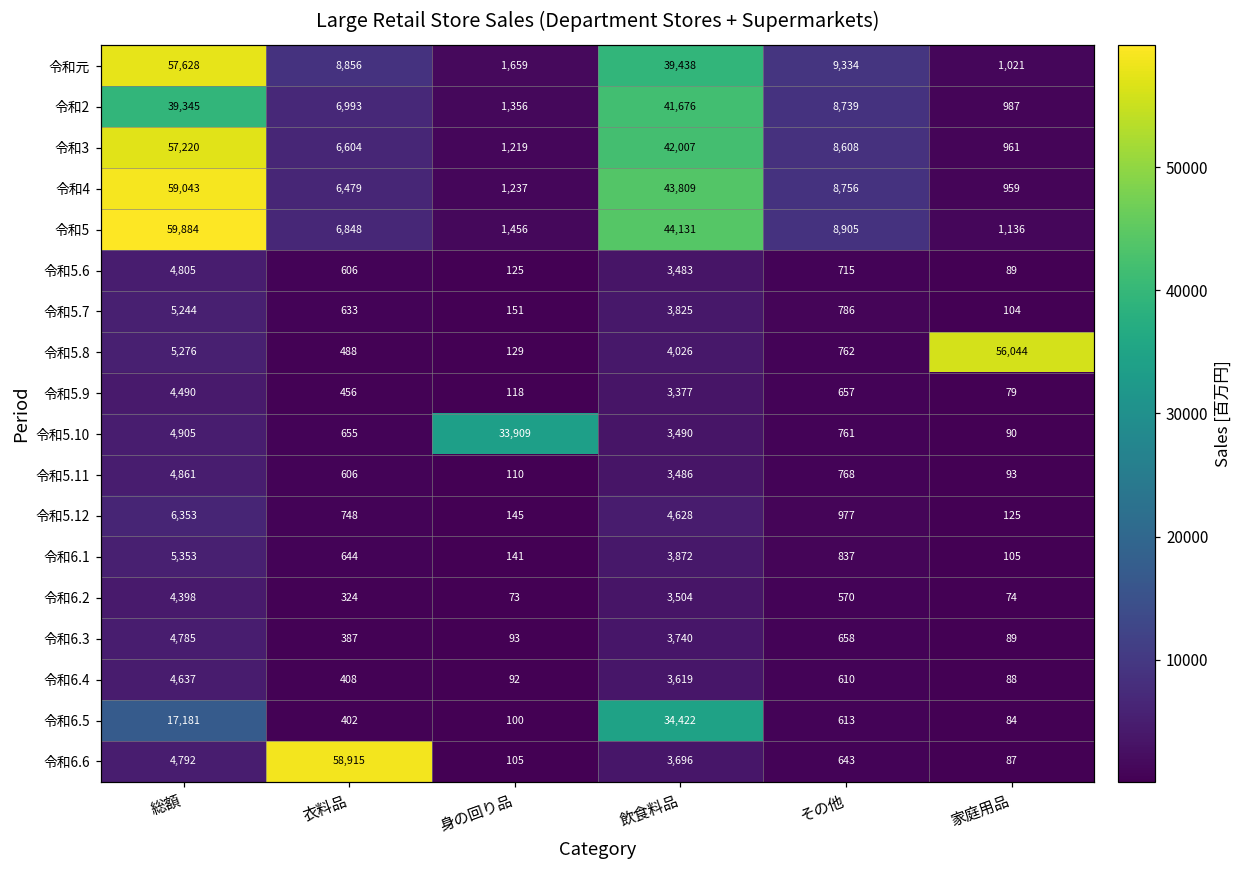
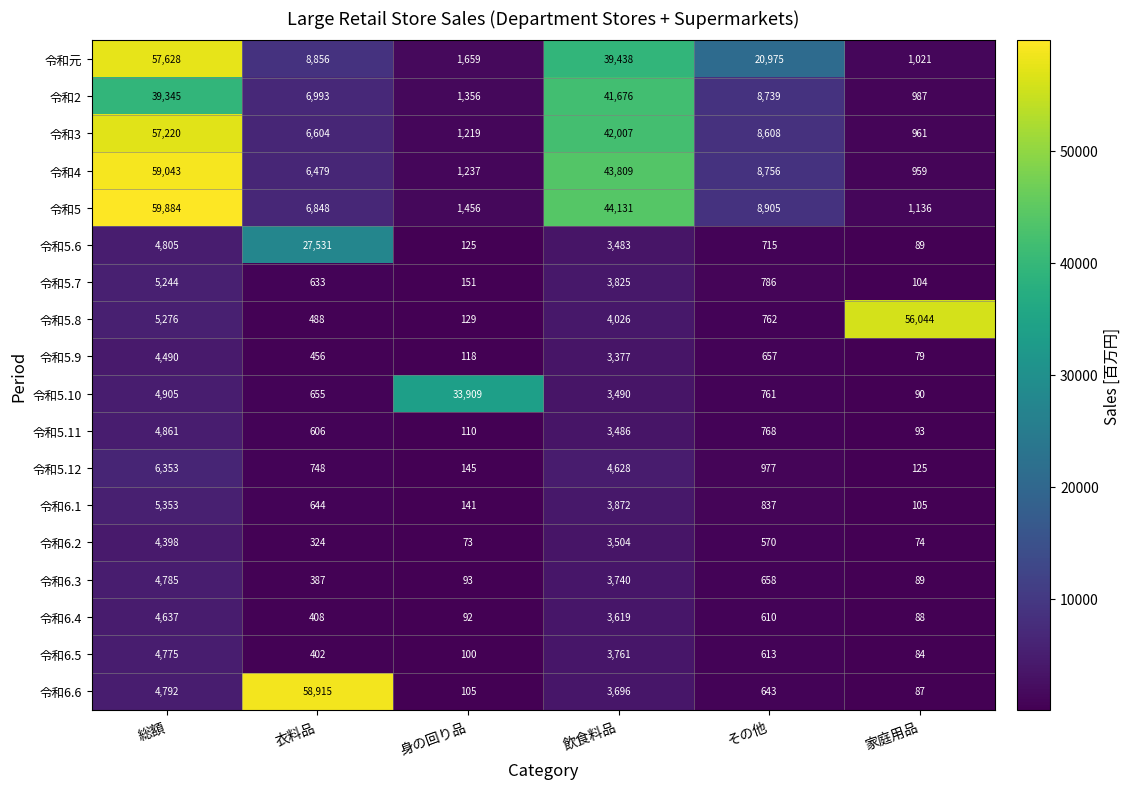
  {
    "令和元": {
      "総額": "57,628",
      "衣料品": "8,856",
      "身の回り品": "1,659",
      "飲食料品": "39,438",
-     "その他": "9,334",
+     "その他": "20,975",
      "家庭用品": "1,021"
    },
    "令和2": {
      "総額": "39,345",
      "衣料品": "6,993",
      "身の回り品": "1,356",
      "飲食料品": "41,676",
      "その他": "8,739",
      "家庭用品": "987"
    },
    "令和3": {
      "総額": "57,220",
      "衣料品": "6,604",
      "身の回り品": "1,219",
      "飲食料品": "42,007",
      "その他": "8,608",
      "家庭用品": "961"
    },
    "令和4": {
      "総額": "59,043",
      "衣料品": "6,479",
      "身の回り品": "1,237",
      "飲食料品": "43,809",
      "その他": "8,756",
      "家庭用品": "959"
    },
    "令和5": {
      "総額": "59,884",
      "衣料品": "6,848",
      "身の回り品": "1,456",
      "飲食料品": "44,131",
      "その他": "8,905",
      "家庭用品": "1,136"
    },
    "令和5.6": {
      "総額": "4,805",
-     "衣料品": "606",
+     "衣料品": "27,531",
      "身の回り品": "125",
      "飲食料品": "3,483",
      "その他": "715",
      "家庭用品": "89"
    },
    "令和5.7": {
      "総額": "5,244",
      "衣料品": "633",
      "身の回り品": "151",
      "飲食料品": "3,825",
      "その他": "786",
      "家庭用品": "104"
    },
    "令和5.8": {
      "総額": "5,276",
      "衣料品": "488",
      "身の回り品": "129",
      "飲食料品": "4,026",
      "その他": "762",
      "家庭用品": "56,044"
    },
    "令和5.9": {
      "総額": "4,490",
      "衣料品": "456",
      "身の回り品": "118",
      "飲食料品": "3,377",
      "その他": "657",
      "家庭用品": "79"
    },
    "令和5.10": {
      "総額": "4,905",
      "衣料品": "655",
      "身の回り品": "33,909",
      "飲食料品": "3,490",
      "その他": "761",
      "家庭用品": "90"
    },
    "令和5.11": {
      "総額": "4,861",
      "衣料品": "606",
      "身の回り品": "110",
      "飲食料品": "3,486",
      "その他": "768",
      "家庭用品": "93"
    },
    "令和5.12": {
      "総額": "6,353",
      "衣料品": "748",
      "身の回り品": "145",
      "飲食料品": "4,628",
      "その他": "977",
      "家庭用品": "125"
    },
    "令和6.1": {
      "総額": "5,353",
      "衣料品": "644",
      "身の回り品": "141",
      "飲食料品": "3,872",
      "その他": "837",
      "家庭用品": "105"
    },
    "令和6.2": {
      "総額": "4,398",
      "衣料品": "324",
      "身の回り品": "73",
      "飲食料品": "3,504",
      "その他": "570",
      "家庭用品": "74"
    },
    "令和6.3": {
      "総額": "4,785",
      "衣料品": "387",
      "身の回り品": "93",
      "飲食料品": "3,740",
      "その他": "658",
      "家庭用品": "89"
    },
    "令和6.4": {
      "総額": "4,637",
      "衣料品": "408",
      "身の回り品": "92",
      "飲食料品": "3,619",
      "その他": "610",
      "家庭用品": "88"
    },
    "令和6.5": {
-     "総額": "17,181",
+     "総額": "4,775",
      "衣料品": "402",
      "身の回り品": "100",
-     "飲食料品": "34,422",
+     "飲食料品": "3,761",
      "その他": "613",
      "家庭用品": "84"
    },
    "令和6.6": {
      "総額": "4,792",
      "衣料品": "58,915",
      "身の回り品": "105",
      "飲食料品": "3,696",
      "その他": "643",
      "家庭用品": "87"
    }
  }
